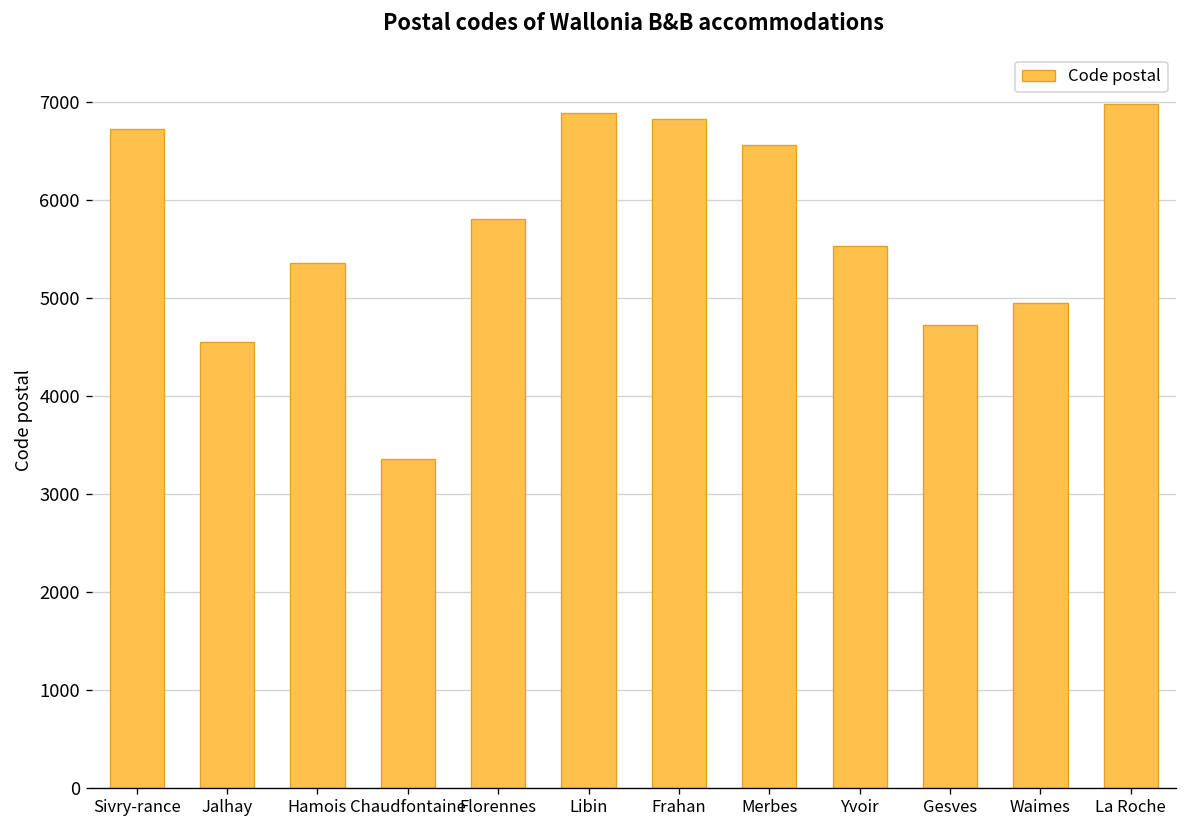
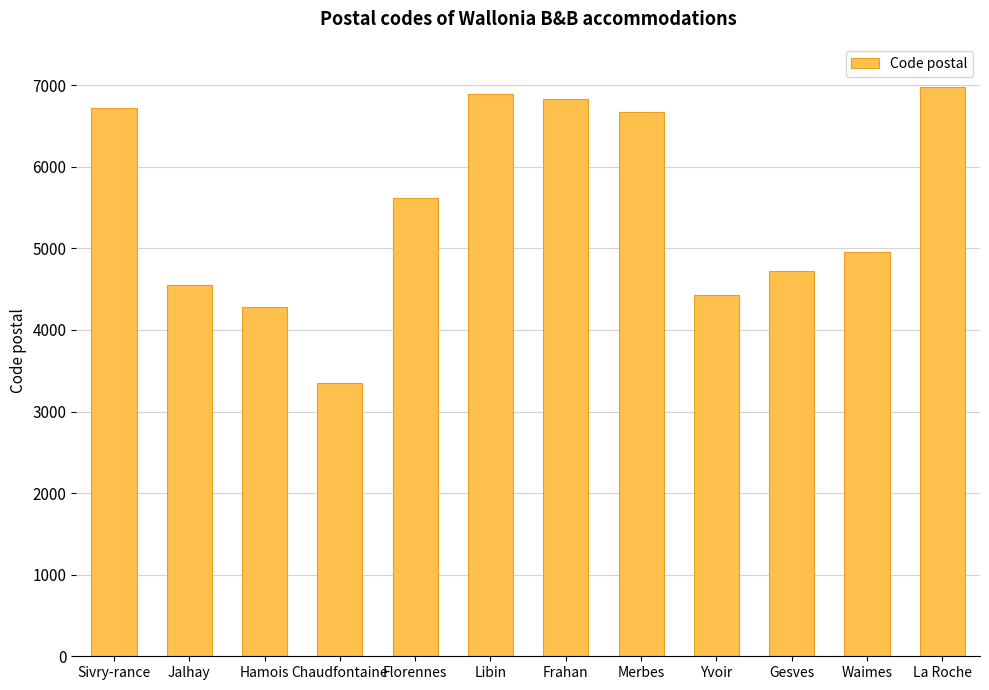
  {
    "Sivry-rance": 6700,
    "Jalhay": 4500,
-   "Hamois": 5400,
+   "Hamois": 4300,
    "Chaudfontaine": 3400,
-   "Florennes": 5800,
+   "Florennes": 5600,
    "Libin": 6900,
    "Frahan": 6800,
-   "Merbes": 6600,
-   "Yvoir": 5500,
+   "Merbes": 6700,
+   "Yvoir": 4400,
    "Gesves": 4700,
    "Waimes": 5000,
    "La Roche": 7000
  }
